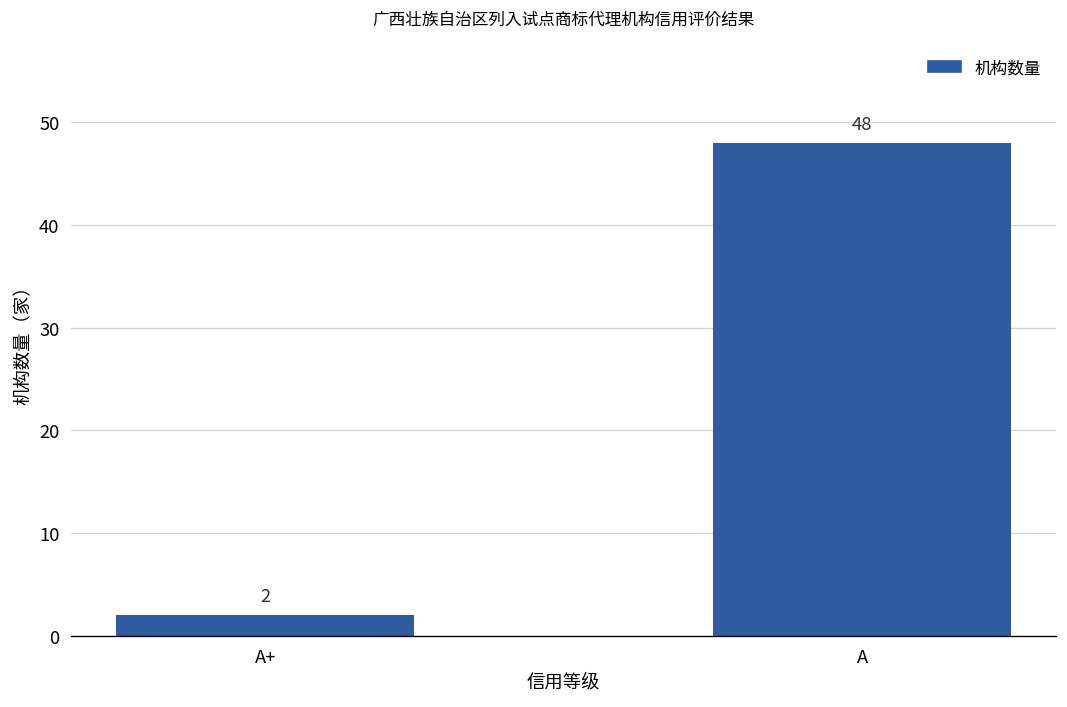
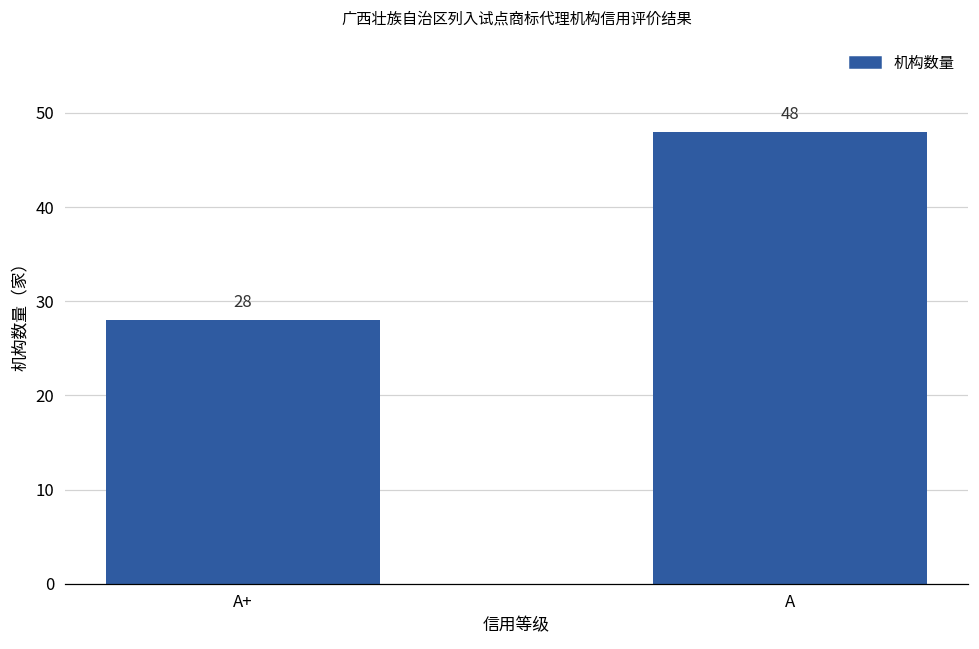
  {
-   "A+": 2,
+   "A+": 28,
    "A": 48
  }
